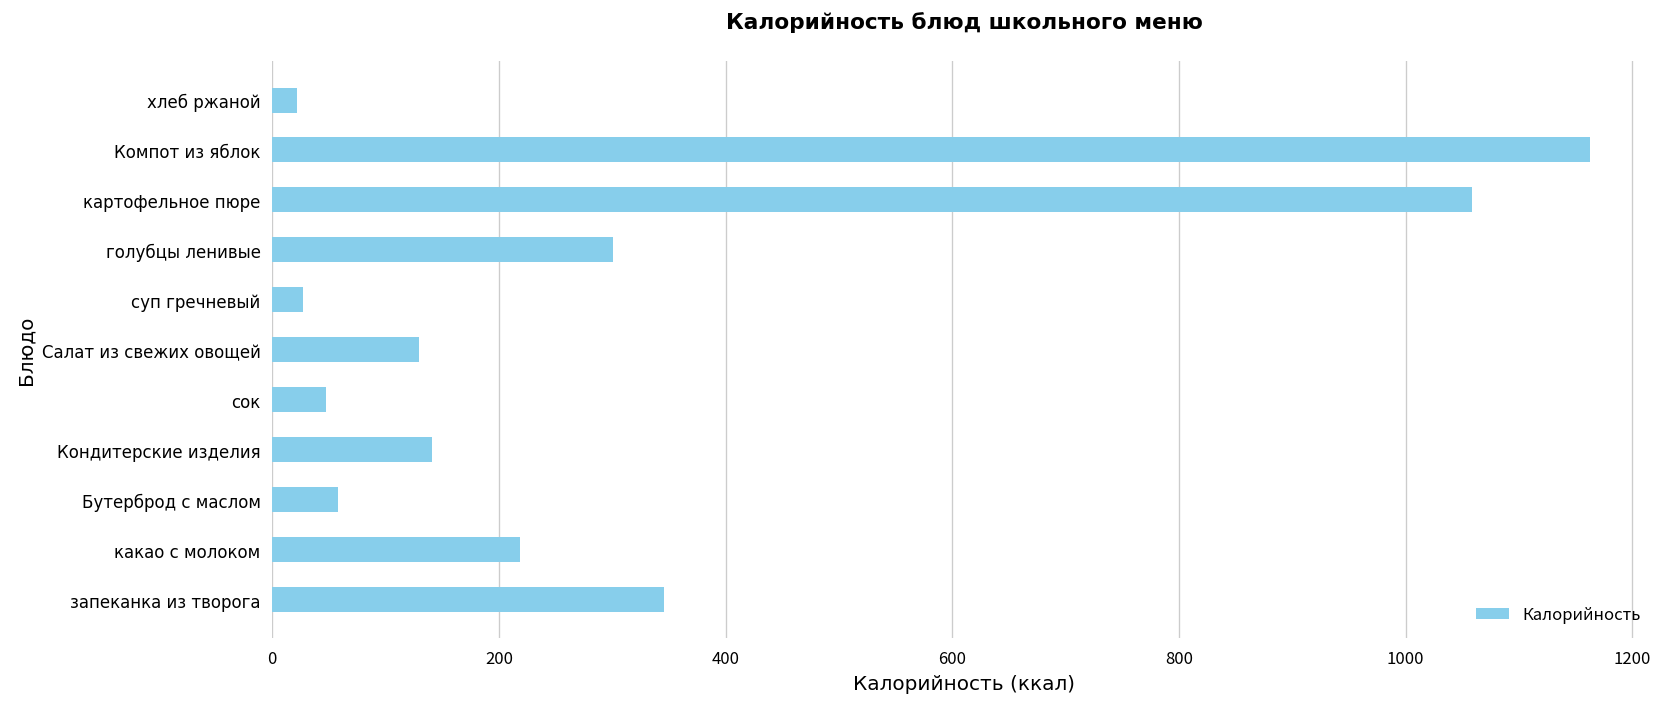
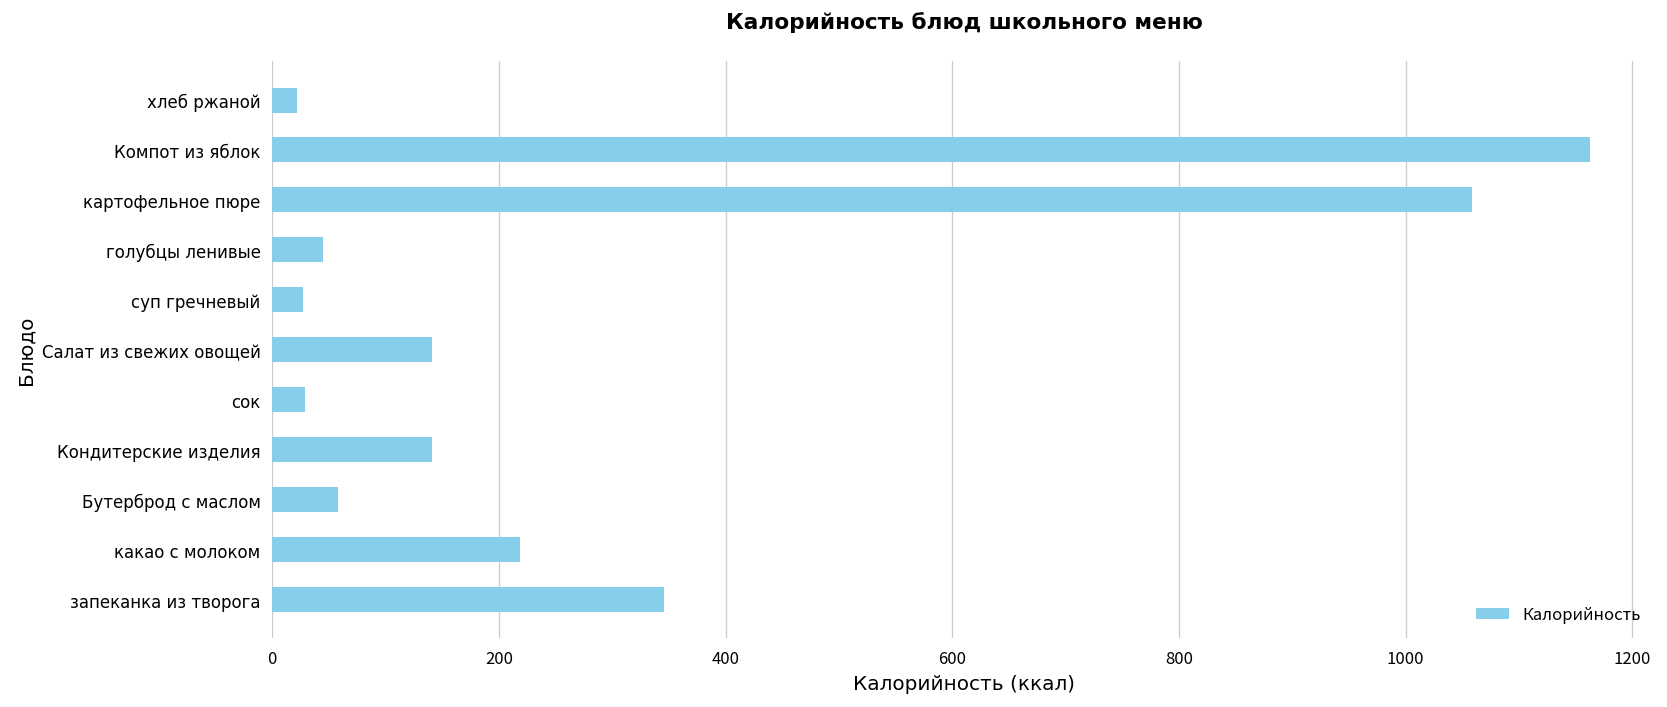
  {
    "хлеб ржаной": 20,
    "Компот из яблок": 1160,
    "картофельное пюре": 1060,
-   "голубцы ленивые": 300,
+   "голубцы ленивые": 40,
    "суп гречневый": 30,
-   "Салат из свежих овощей": 130,
-   "сок": 50,
+   "Салат из свежих овощей": 140,
+   "сок": 30,
    "Кондитерские изделия": 140,
    "Бутерброд с маслом": 60,
    "какао с молоком": 220,
    "запеканка из творога": 350
  }
